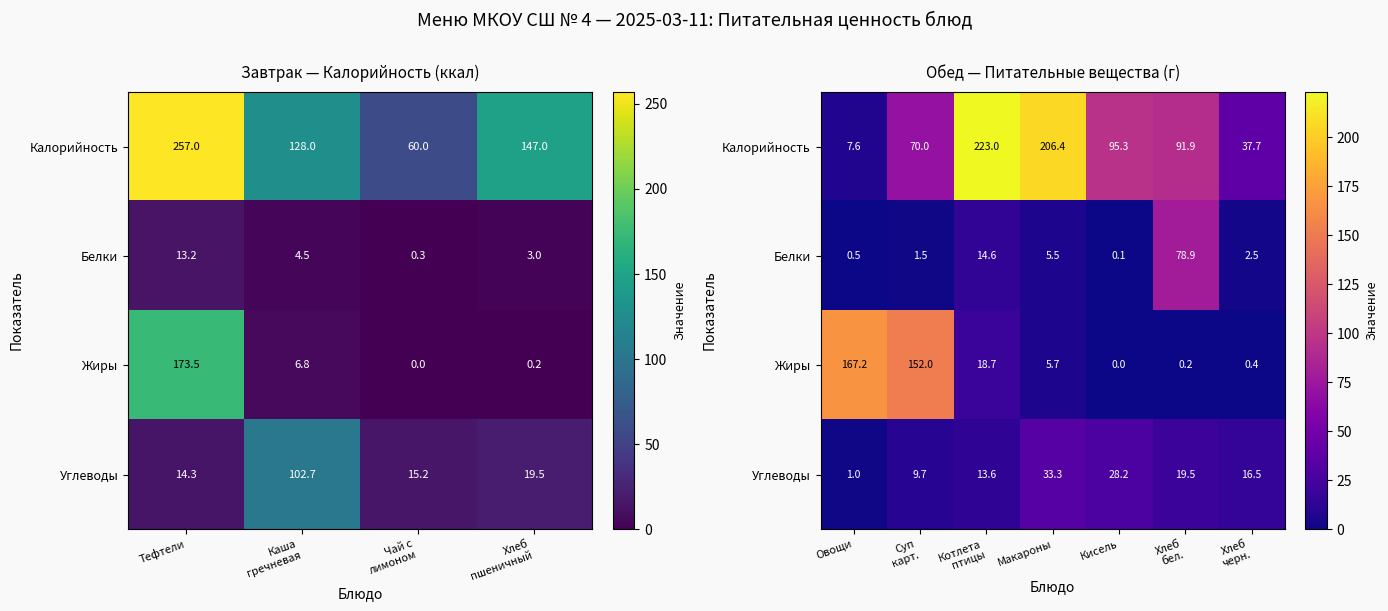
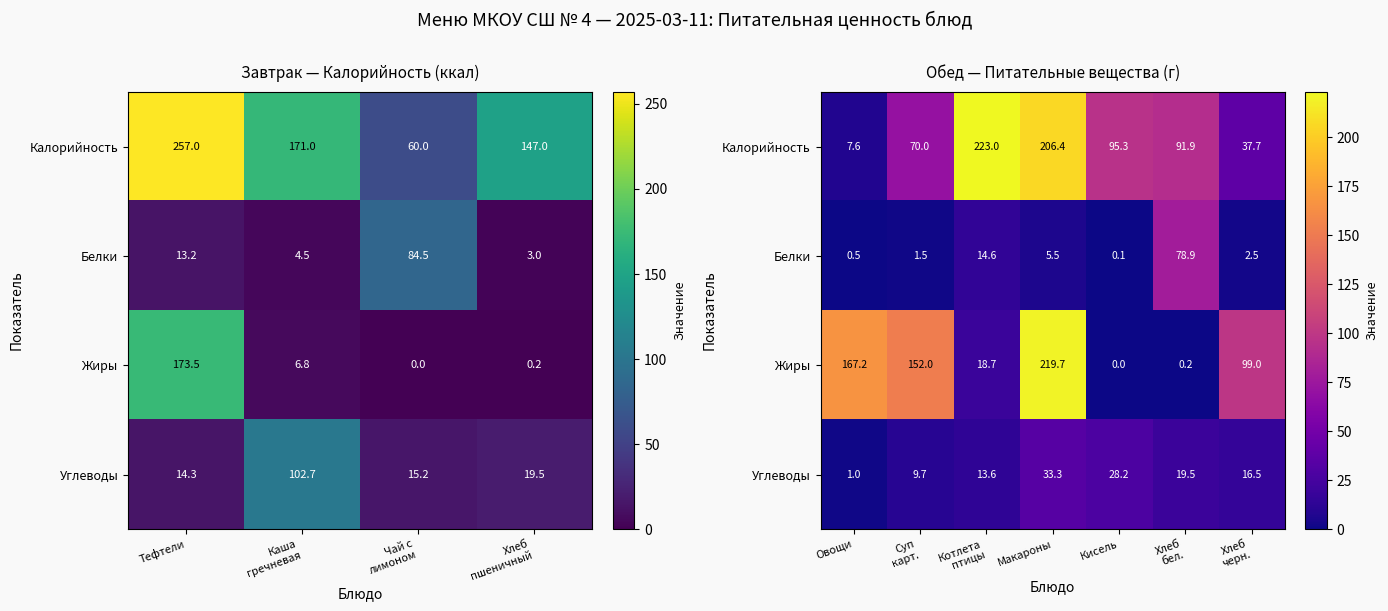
  {
    "Завтрак — Калорийность (ккал)": {
      "Калорийность": {
        "Тефтели": 257.0,
-       "Каша гречневая": 128.0,
+       "Каша гречневая": 171.0,
        "Чай с лимоном": 60.0,
        "Хлеб пшеничный": 147.0
      },
      "Белки": {
        "Тефтели": 13.2,
        "Каша гречневая": 4.5,
-       "Чай с лимоном": 0.3,
+       "Чай с лимоном": 84.5,
        "Хлеб пшеничный": 3.0
      },
      "Жиры": {
        "Тефтели": 173.5,
        "Каша гречневая": 6.8,
        "Чай с лимоном": 0.0,
        "Хлеб пшеничный": 0.2
      },
      "Углеводы": {
        "Тефтели": 14.3,
        "Каша гречневая": 102.7,
        "Чай с лимоном": 15.2,
        "Хлеб пшеничный": 19.5
      }
    },
    "Обед — Питательные вещества (г)": {
      "Калорийность": {
        "Овощи": 7.6,
        "Суп карт.": 70.0,
        "Котлета птицы": 223.0,
        "Макароны": 206.4,
        "Кисель": 95.3,
        "Хлеб бел.": 91.9,
        "Хлеб черн.": 37.7
      },
      "Белки": {
        "Овощи": 0.5,
        "Суп карт.": 1.5,
        "Котлета птицы": 14.6,
        "Макароны": 5.5,
        "Кисель": 0.1,
        "Хлеб бел.": 78.9,
        "Хлеб черн.": 2.5
      },
      "Жиры": {
        "Овощи": 167.2,
        "Суп карт.": 152.0,
        "Котлета птицы": 18.7,
-       "Макароны": 5.7,
+       "Макароны": 219.7,
        "Кисель": 0.0,
        "Хлеб бел.": 0.2,
-       "Хлеб черн.": 0.4
+       "Хлеб черн.": 99.0
      },
      "Углеводы": {
        "Овощи": 1.0,
        "Суп карт.": 9.7,
        "Котлета птицы": 13.6,
        "Макароны": 33.3,
        "Кисель": 28.2,
        "Хлеб бел.": 19.5,
        "Хлеб черн.": 16.5
      }
    }
  }
